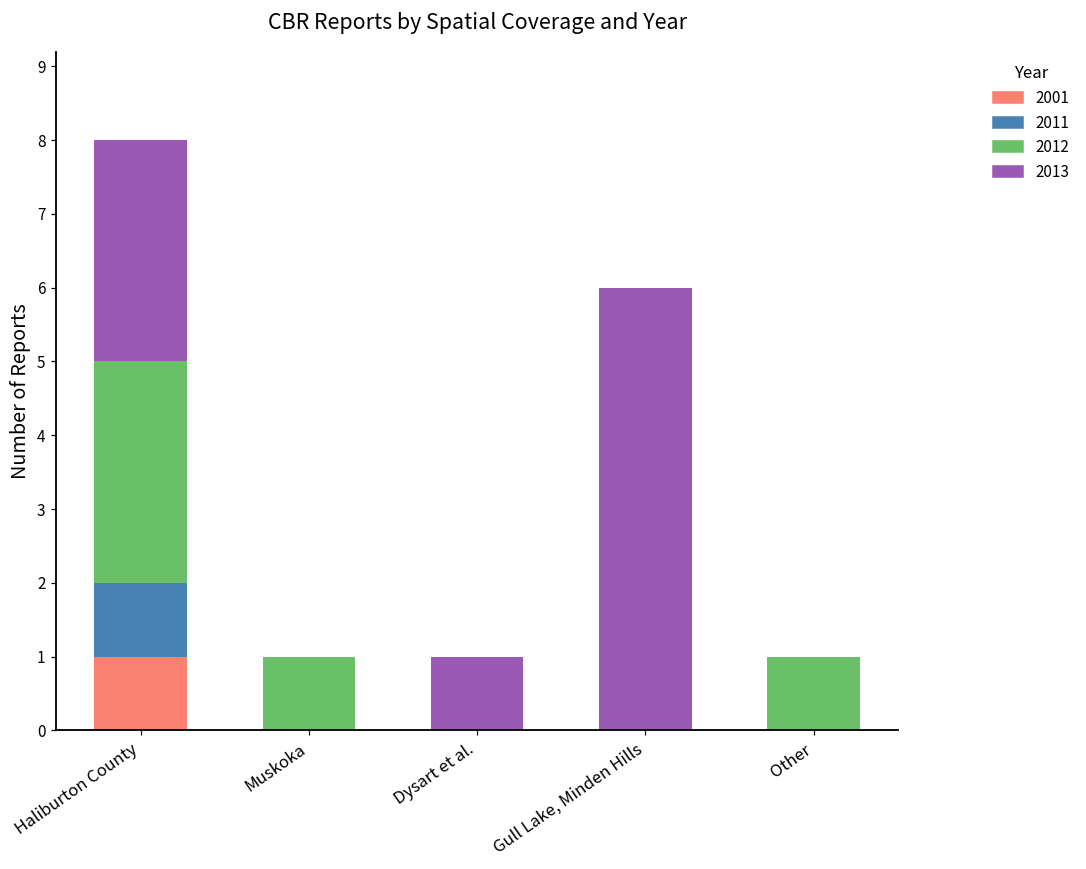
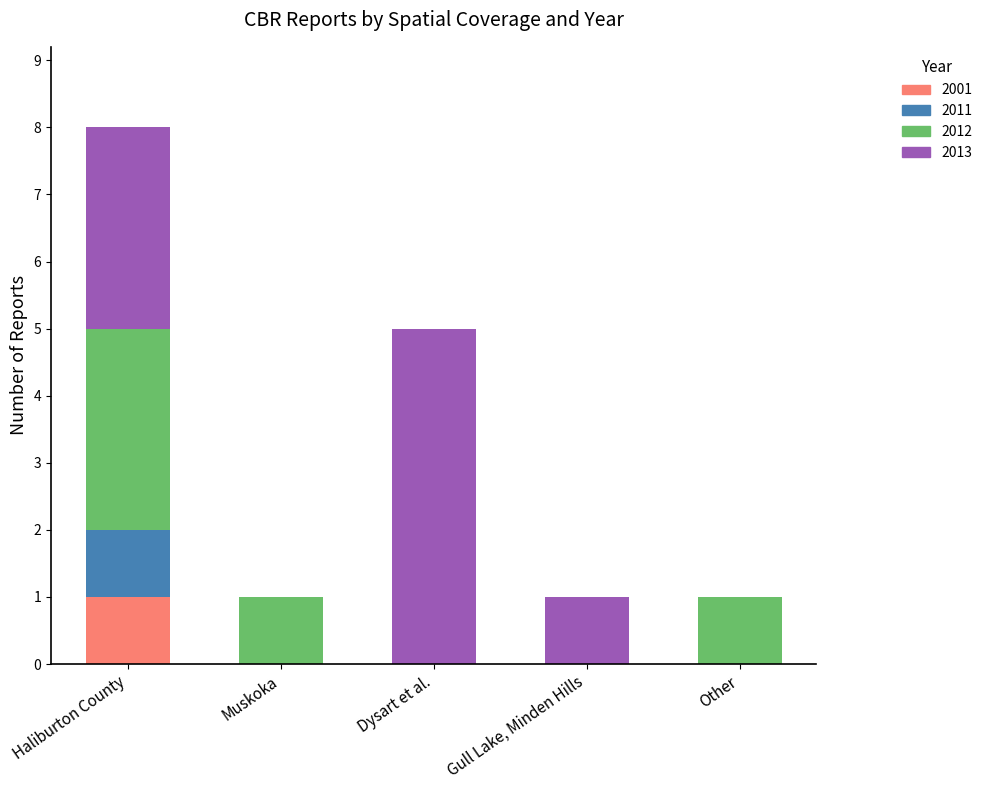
  {
    "2001": {
      "Haliburton County": 1,
      "Muskoka": 0,
      "Dysart et al.": 0,
      "Gull Lake, Minden Hills": 0,
      "Other": 0
    },
    "2011": {
      "Haliburton County": 1,
      "Muskoka": 0,
      "Dysart et al.": 0,
      "Gull Lake, Minden Hills": 0,
      "Other": 0
    },
    "2012": {
      "Haliburton County": 3,
      "Muskoka": 1,
      "Dysart et al.": 0,
      "Gull Lake, Minden Hills": 0,
      "Other": 1
    },
    "2013": {
      "Haliburton County": 3,
      "Muskoka": 0,
-     "Dysart et al.": 1,
-     "Gull Lake, Minden Hills": 6,
+     "Dysart et al.": 5,
+     "Gull Lake, Minden Hills": 1,
      "Other": 0
    }
  }
